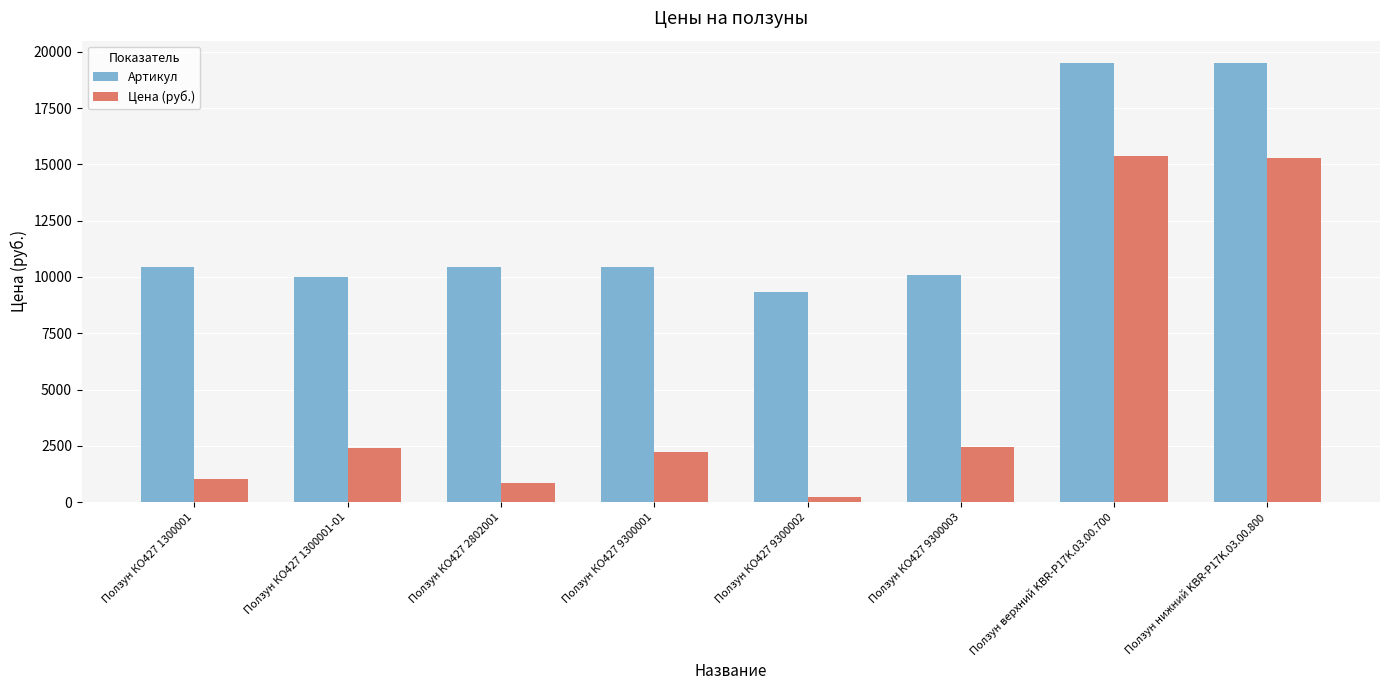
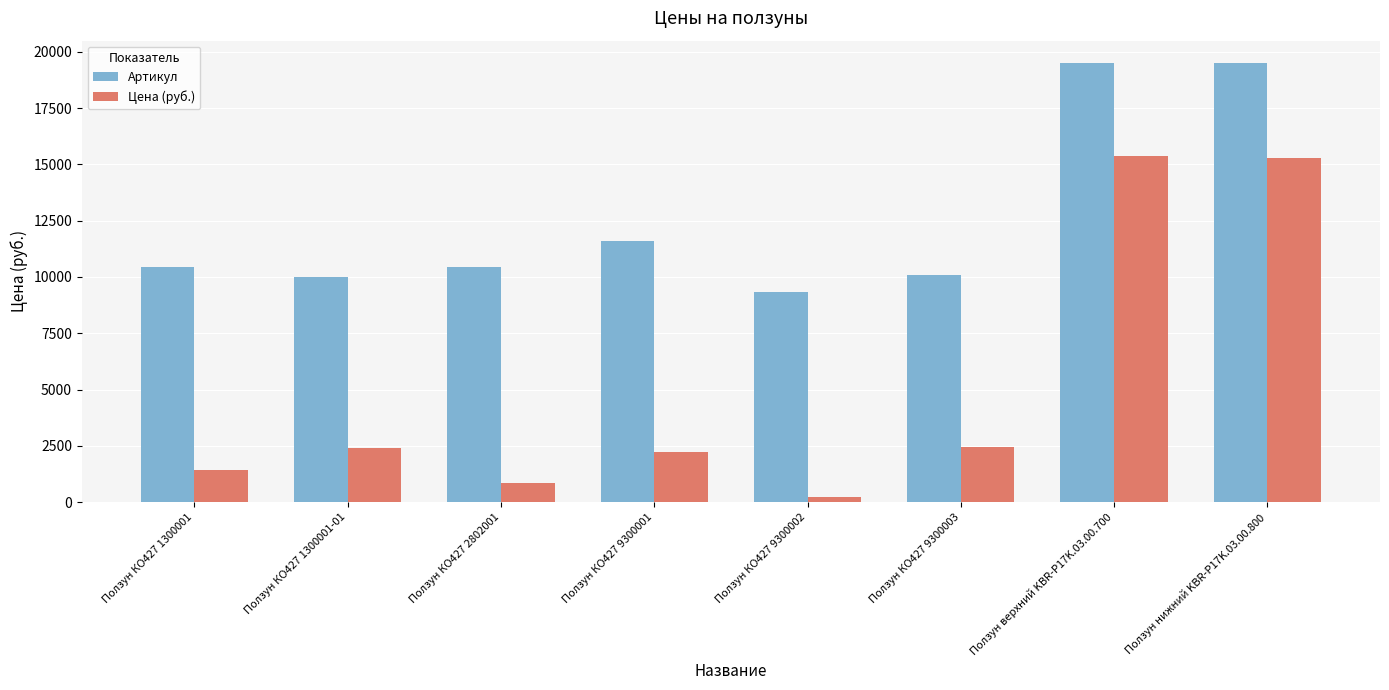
  {
    "Артикул": {
      "Ползун КО427 1300001": 10400,
      "Ползун КО427 1300001-01": 10000,
      "Ползун КО427 2802001": 10400,
-     "Ползун КО427 9300001": 10400,
+     "Ползун КО427 9300001": 11600,
      "Ползун КО427 9300002": 9300,
      "Ползун КО427 9300003": 10100,
      "Ползун верхний KBR-P17K.03.00.700": 19500,
      "Ползун нижний KBR-P17K.03.00.800": 19500
    },
    "Цена (руб.)": {
-     "Ползун КО427 1300001": 1000,
+     "Ползун КО427 1300001": 1400,
      "Ползун КО427 1300001-01": 2400,
      "Ползун КО427 2802001": 900,
      "Ползун КО427 9300001": 2300,
      "Ползун КО427 9300002": 200,
      "Ползун КО427 9300003": 2500,
      "Ползун верхний KBR-P17K.03.00.700": 15400,
      "Ползун нижний KBR-P17K.03.00.800": 15300
    }
  }
